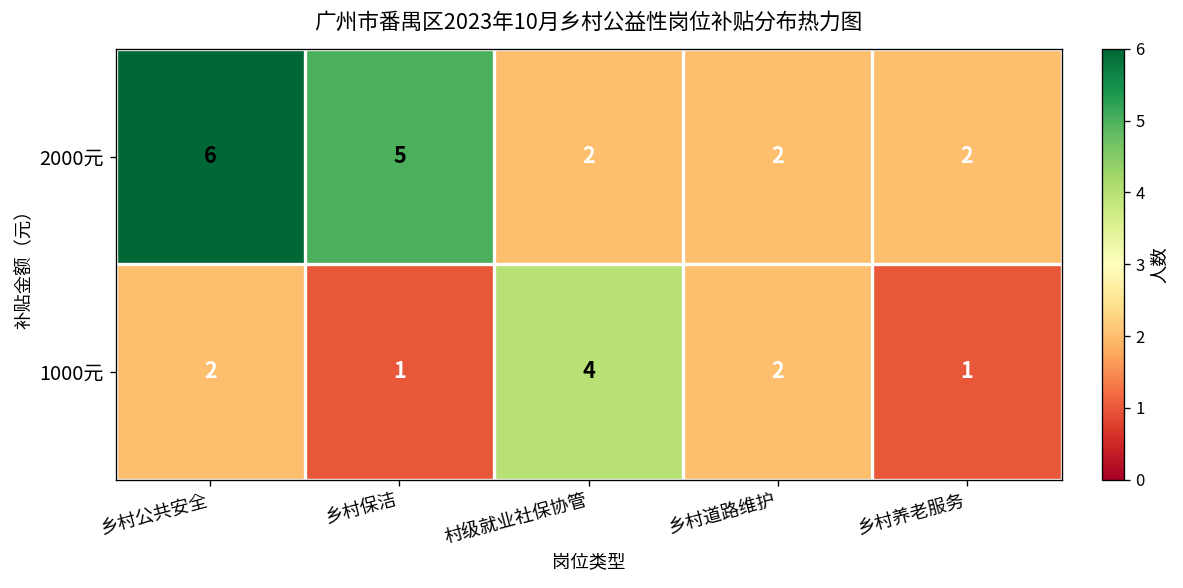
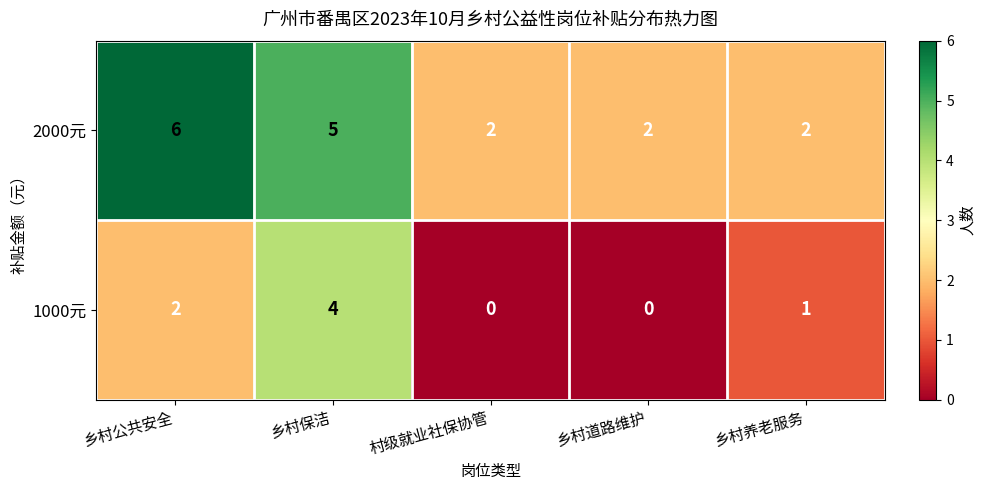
  {
    "2000元": {
      "乡村公共安全": 6,
      "乡村保洁": 5,
      "村级就业社保协管": 2,
      "乡村道路维护": 2,
      "乡村养老服务": 2
    },
    "1000元": {
      "乡村公共安全": 2,
-     "乡村保洁": 1,
-     "村级就业社保协管": 4,
-     "乡村道路维护": 2,
+     "乡村保洁": 4,
+     "村级就业社保协管": 0,
+     "乡村道路维护": 0,
      "乡村养老服务": 1
    }
  }
